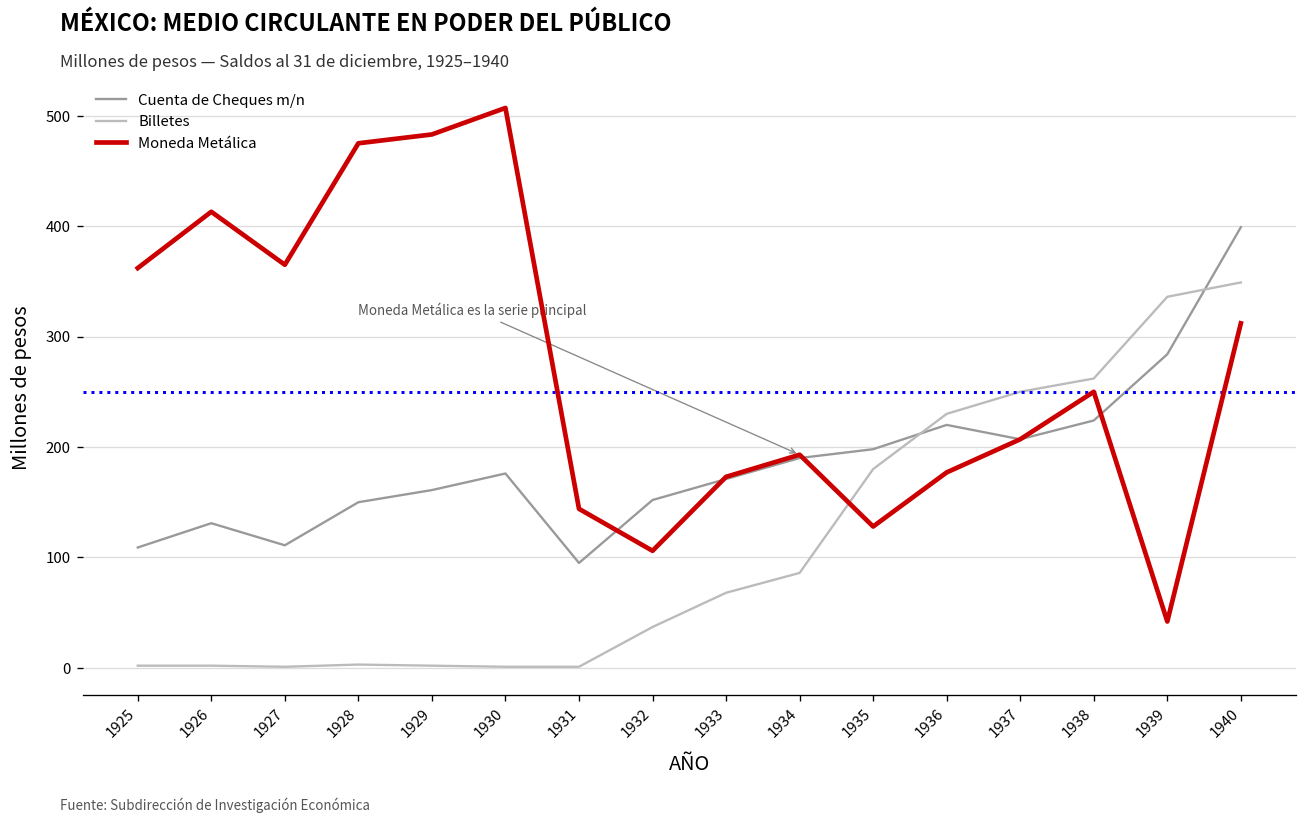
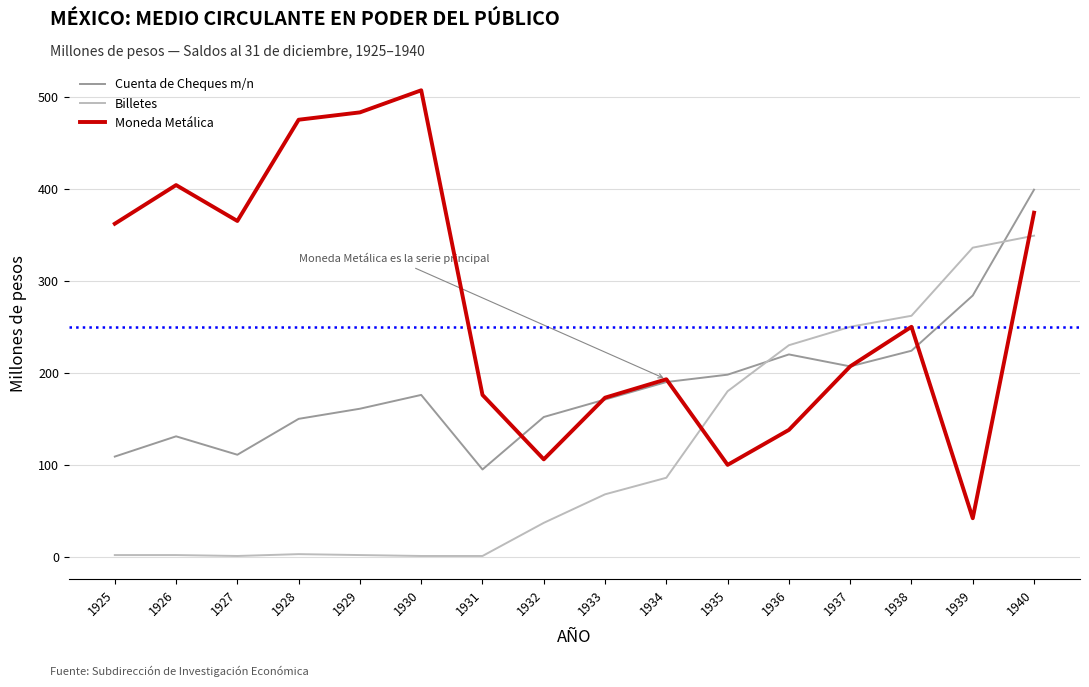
  {
    "Moneda Metálica": {
      "1925": 360,
-     "1926": 410,
+     "1926": 400,
      "1927": 370,
      "1928": 480,
      "1929": 480,
      "1930": 510,
-     "1931": 140,
+     "1931": 180,
      "1932": 110,
      "1934": 190,
-     "1935": 130,
-     "1936": 180,
+     "1935": 100,
+     "1936": 140,
      "1938": 250,
      "1939": 40,
-     "1940": 310
+     "1940": 370
    }
  }
